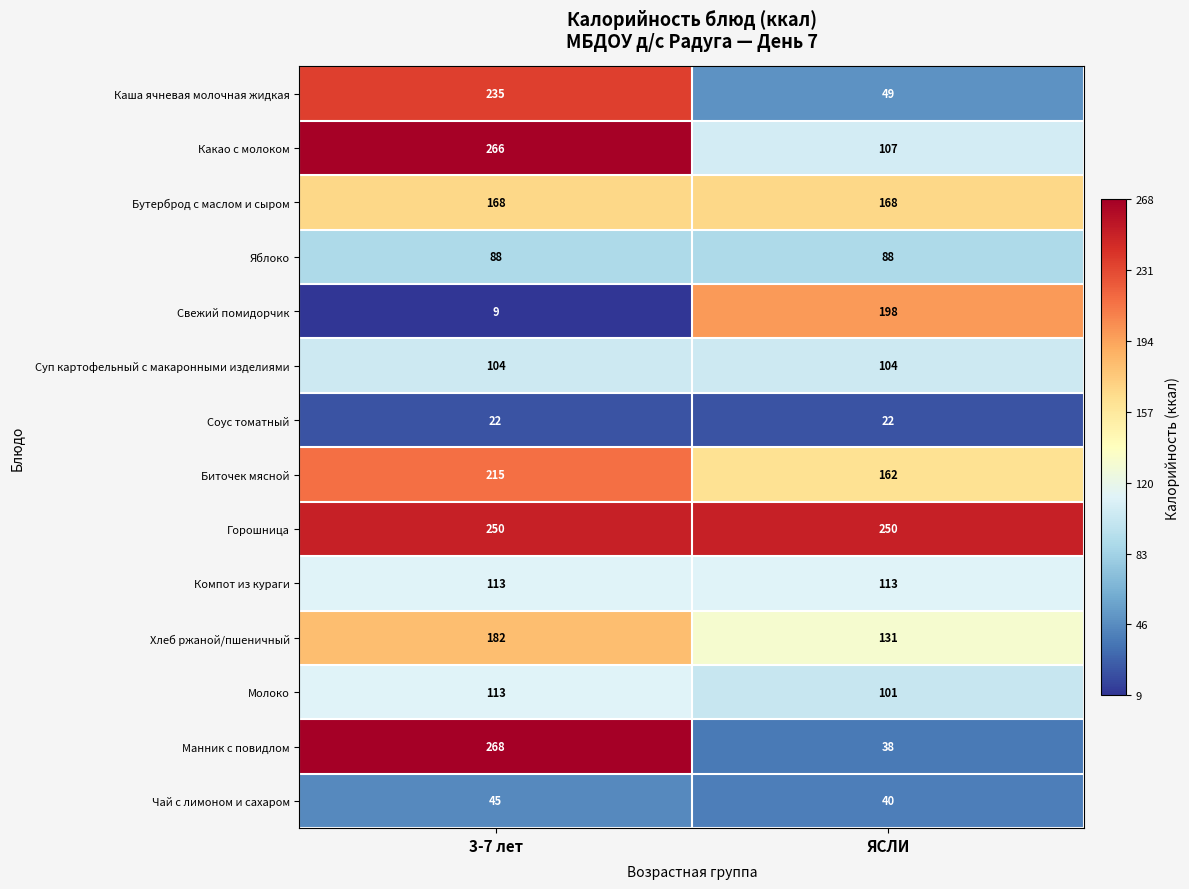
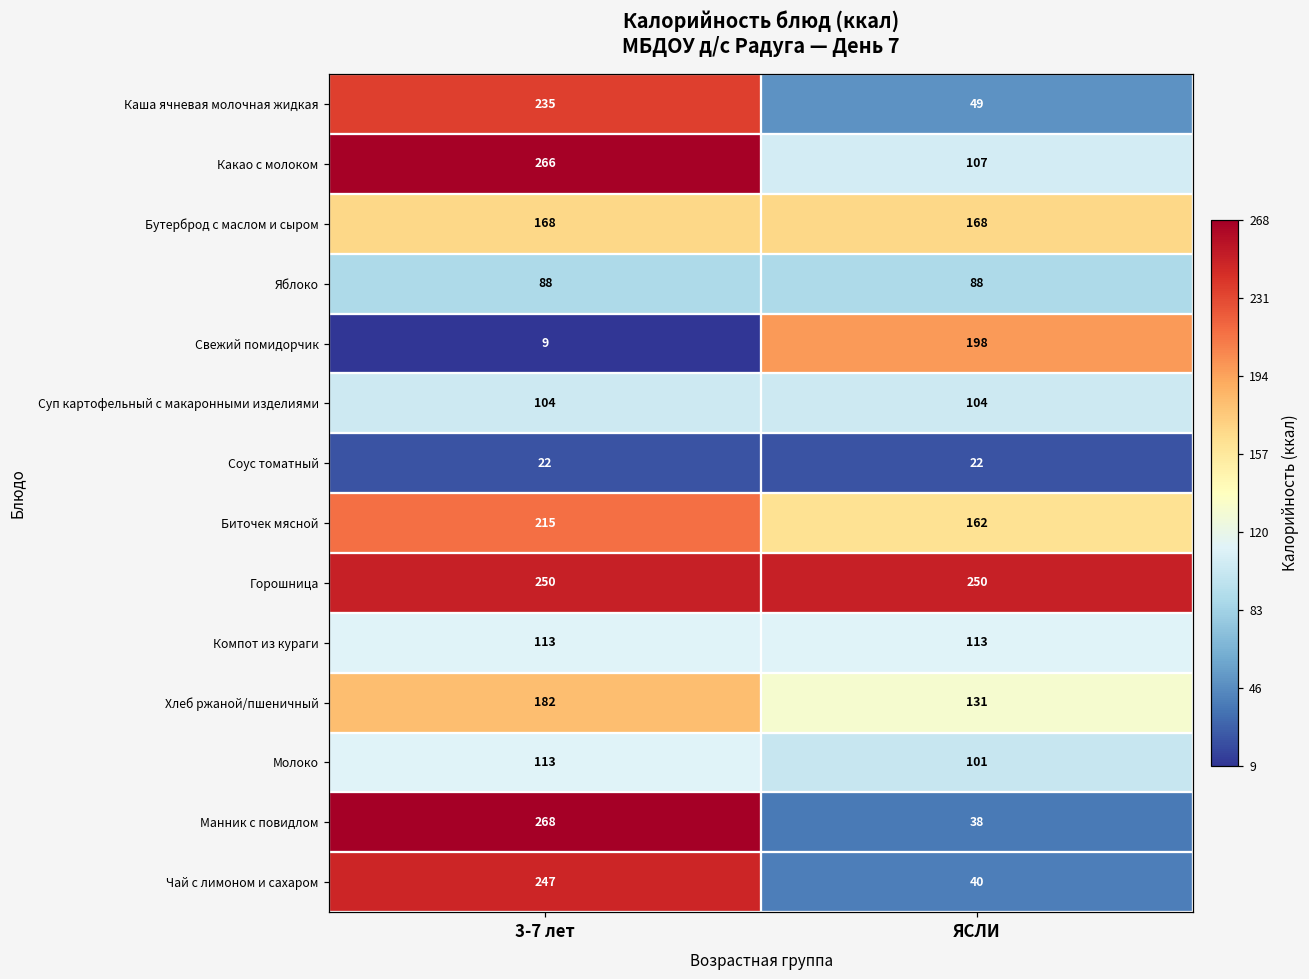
  {
    "Каша ячневая молочная жидкая": {
      "3-7 лет": 235,
      "ЯСЛИ": 49
    },
    "Какао с молоком": {
      "3-7 лет": 266,
      "ЯСЛИ": 107
    },
    "Бутерброд с маслом и сыром": {
      "3-7 лет": 168,
      "ЯСЛИ": 168
    },
    "Яблоко": {
      "3-7 лет": 88,
      "ЯСЛИ": 88
    },
    "Свежий помидорчик": {
      "3-7 лет": 9,
      "ЯСЛИ": 198
    },
    "Суп картофельный с макаронными изделиями": {
      "3-7 лет": 104,
      "ЯСЛИ": 104
    },
    "Соус томатный": {
      "3-7 лет": 22,
      "ЯСЛИ": 22
    },
    "Биточек мясной": {
      "3-7 лет": 215,
      "ЯСЛИ": 162
    },
    "Горошница": {
      "3-7 лет": 250,
      "ЯСЛИ": 250
    },
    "Компот из кураги": {
      "3-7 лет": 113,
      "ЯСЛИ": 113
    },
    "Хлеб ржаной/пшеничный": {
      "3-7 лет": 182,
      "ЯСЛИ": 131
    },
    "Молоко": {
      "3-7 лет": 113,
      "ЯСЛИ": 101
    },
    "Манник с повидлом": {
      "3-7 лет": 268,
      "ЯСЛИ": 38
    },
    "Чай с лимоном и сахаром": {
-     "3-7 лет": 45,
+     "3-7 лет": 247,
      "ЯСЛИ": 40
    }
  }
